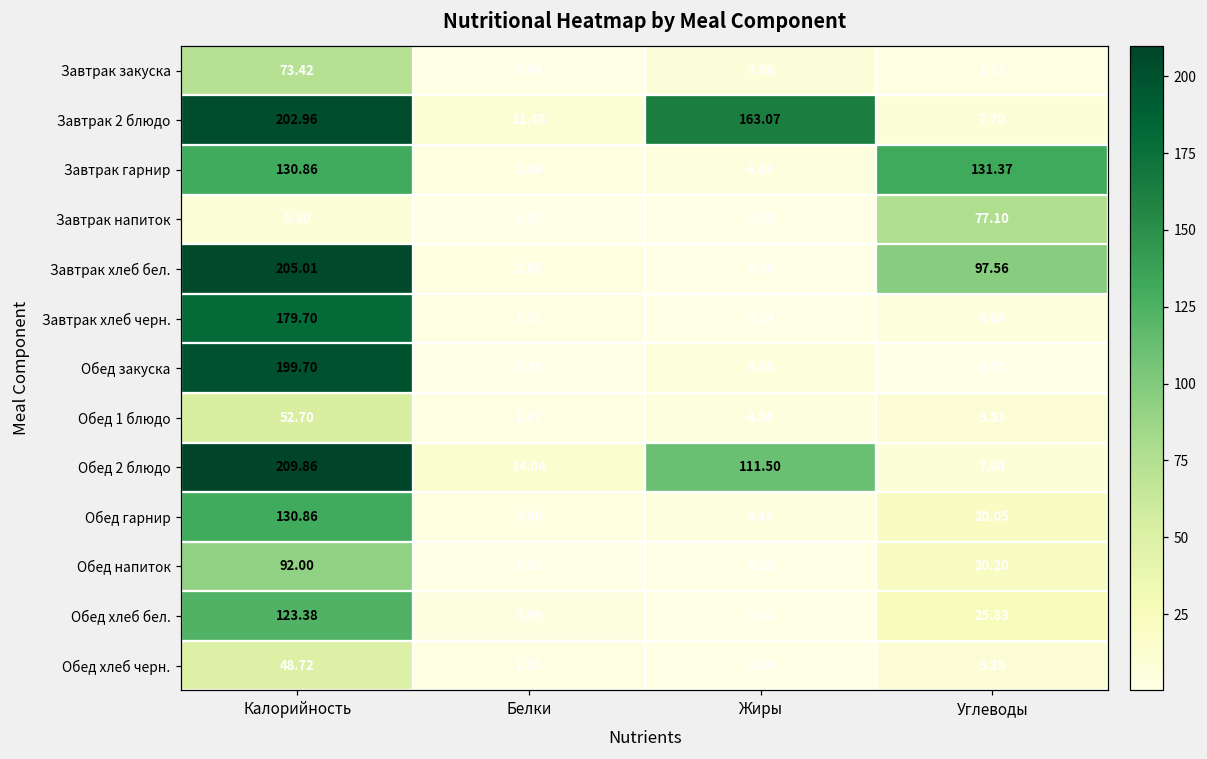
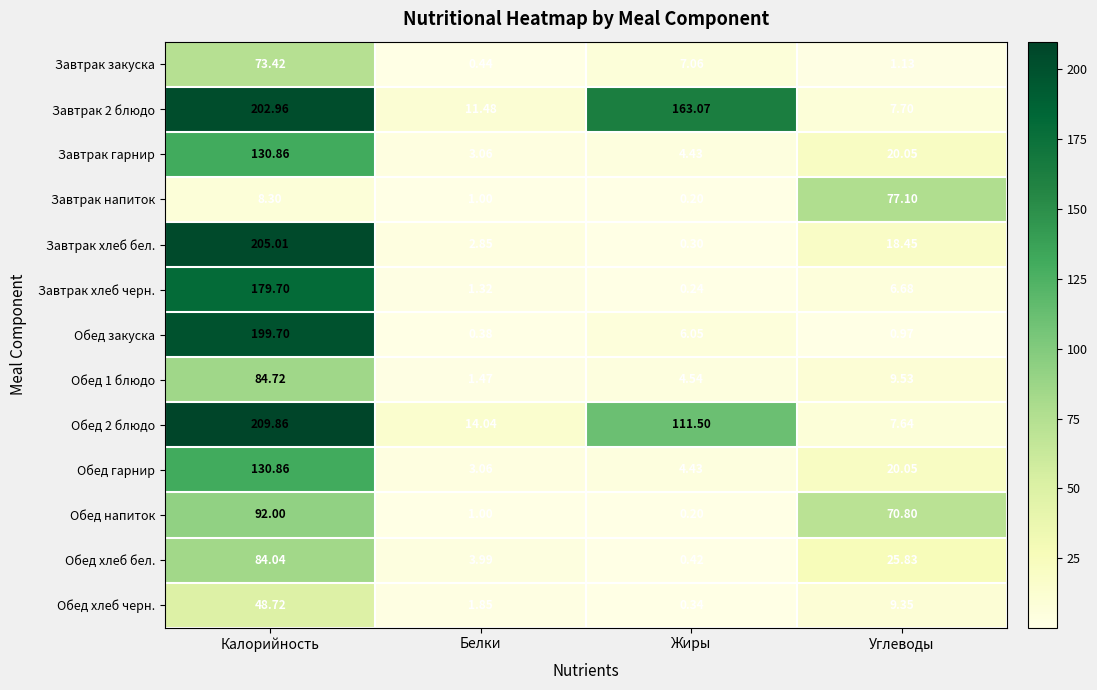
  {
    "Завтрак закуска": {
      "Калорийность": 73.42
    },
    "Завтрак 2 блюдо": {
      "Калорийность": 202.96,
      "Жиры": 163.07
    },
    "Завтрак гарнир": {
      "Калорийность": 130.86,
-     "Углеводы": 131.37
+     "Углеводы": 20.05
    },
    "Завтрак напиток": {
      "Углеводы": 77.10
    },
    "Завтрак хлеб бел.": {
      "Калорийность": 205.01,
-     "Углеводы": 97.56
+     "Углеводы": 18.45
    },
    "Завтрак хлеб черн.": {
      "Калорийность": 179.70
    },
    "Обед закуска": {
      "Калорийность": 199.70
    },
    "Обед 1 блюдо": {
-     "Калорийность": 52.70
+     "Калорийность": 84.72
    },
    "Обед 2 блюдо": {
      "Калорийность": 209.86,
      "Белки": 14.04,
      "Жиры": 111.50
    },
    "Обед гарнир": {
      "Калорийность": 130.86,
      "Углеводы": 20.05
    },
    "Обед напиток": {
      "Калорийность": 92.00,
-     "Углеводы": 20.20
+     "Углеводы": 70.80
    },
    "Обед хлеб бел.": {
-     "Калорийность": 123.38,
+     "Калорийность": 84.04,
      "Углеводы": 25.83
    },
    "Обед хлеб черн.": {
      "Калорийность": 48.72
    }
  }
